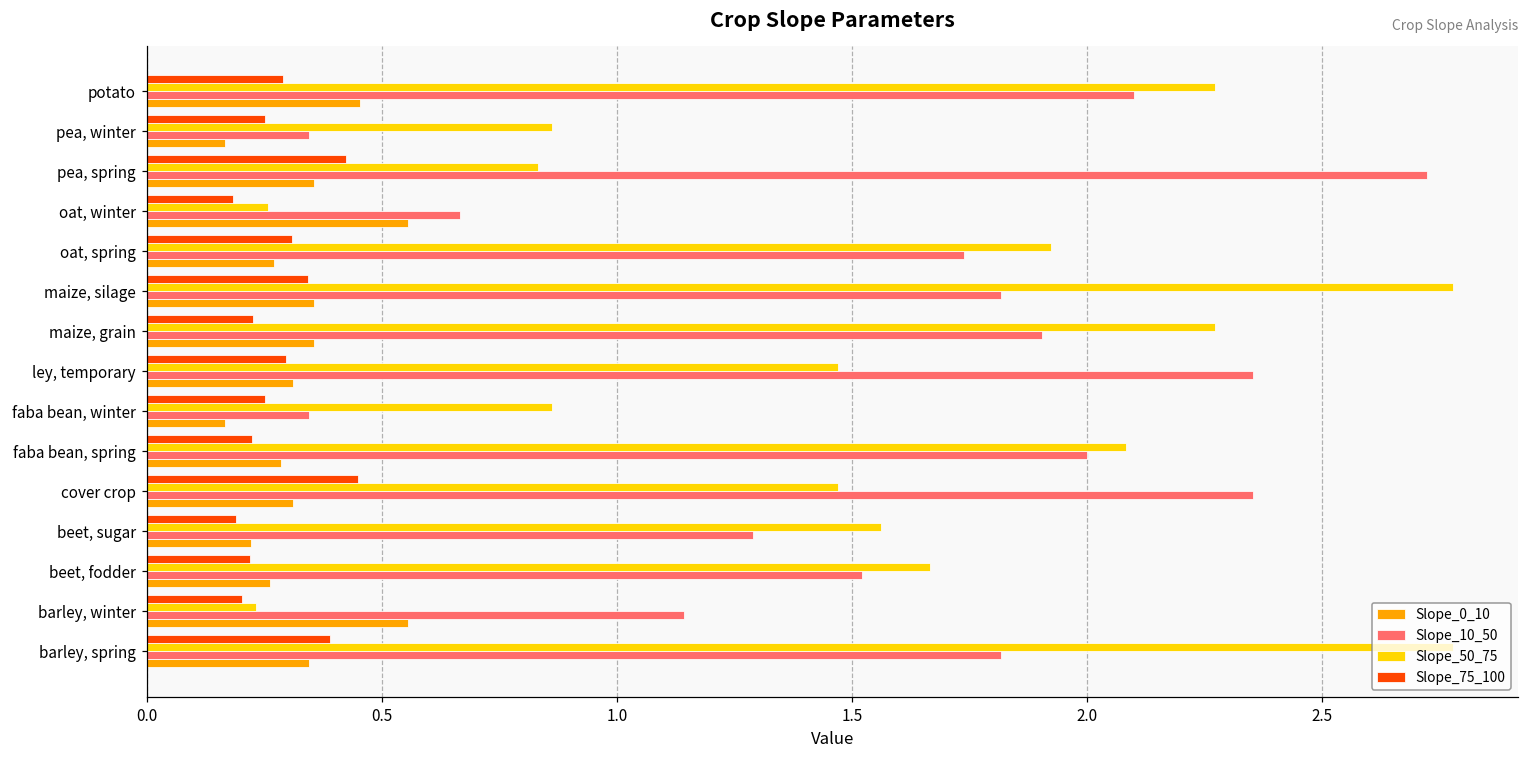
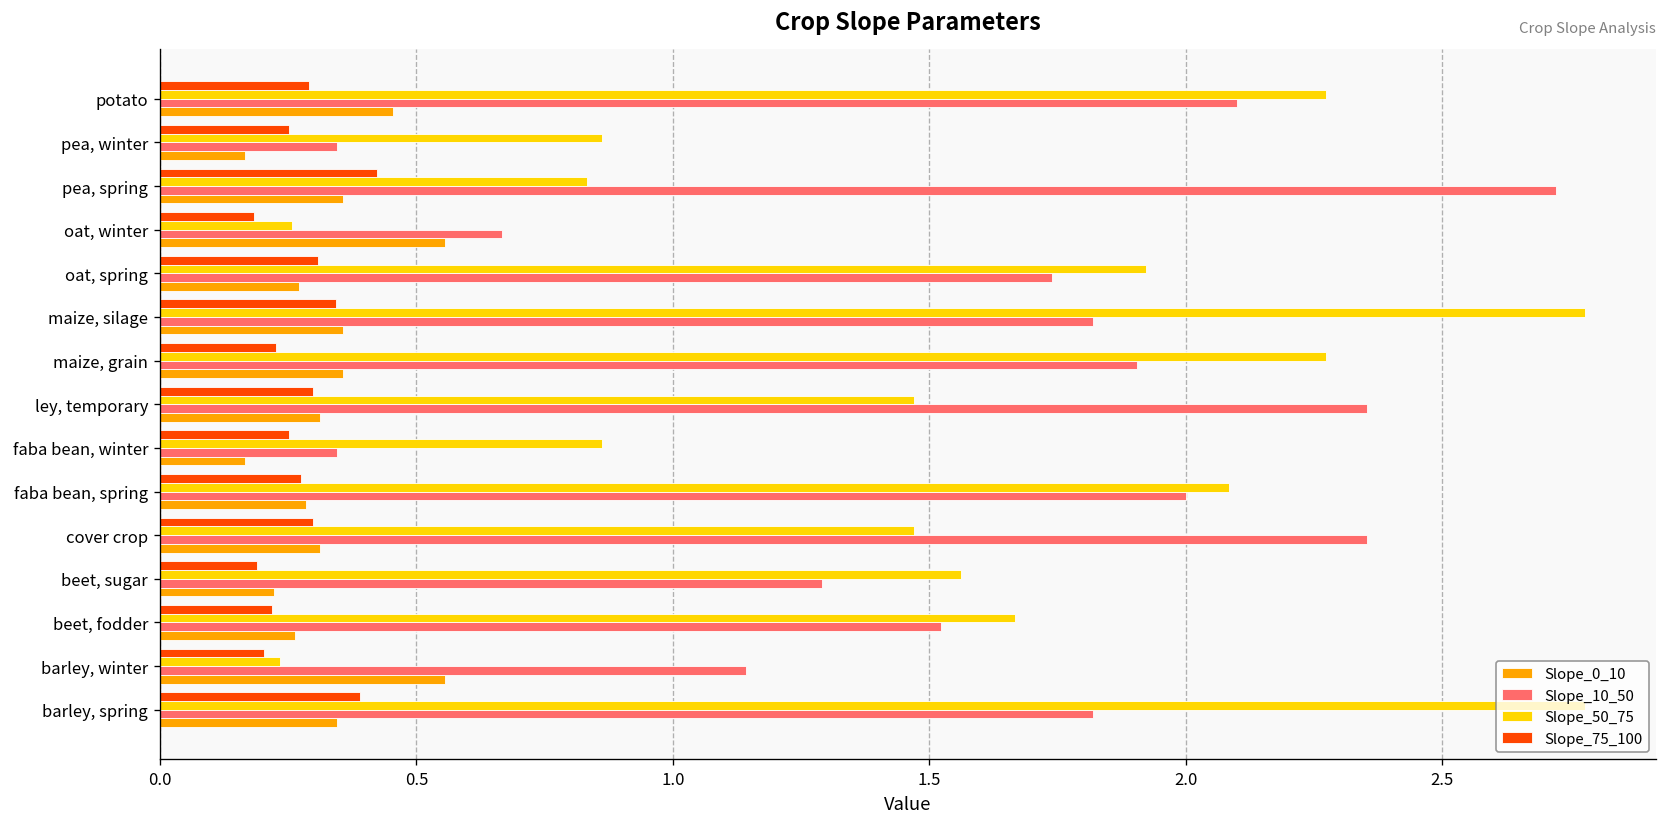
  {
    "Slope_10_50": {
      "potato": 2.10,
      "pea, winter": 0.34,
      "pea, spring": 2.72,
      "oat, winter": 0.67,
      "oat, spring": 1.74,
      "maize, silage": 1.82,
      "maize, grain": 1.90,
      "ley, temporary": 2.35,
      "faba bean, winter": 0.34,
      "faba bean, spring": 2.00,
      "cover crop": 2.35,
      "beet, sugar": 1.29,
      "beet, fodder": 1.52,
      "barley, winter": 1.14,
      "barley, spring": 1.82
    },
    "Slope_75_100": {
      "potato": 0.29,
      "pea, winter": 0.25,
      "pea, spring": 0.42,
      "oat, winter": 0.18,
      "oat, spring": 0.31,
      "maize, silage": 0.34,
      "maize, grain": 0.23,
      "ley, temporary": 0.30,
      "faba bean, winter": 0.25,
-     "faba bean, spring": 0.22,
-     "cover crop": 0.45,
+     "faba bean, spring": 0.27,
+     "cover crop": 0.30,
      "beet, sugar": 0.19,
      "beet, fodder": 0.22,
      "barley, winter": 0.20,
      "barley, spring": 0.39
    }
  }
